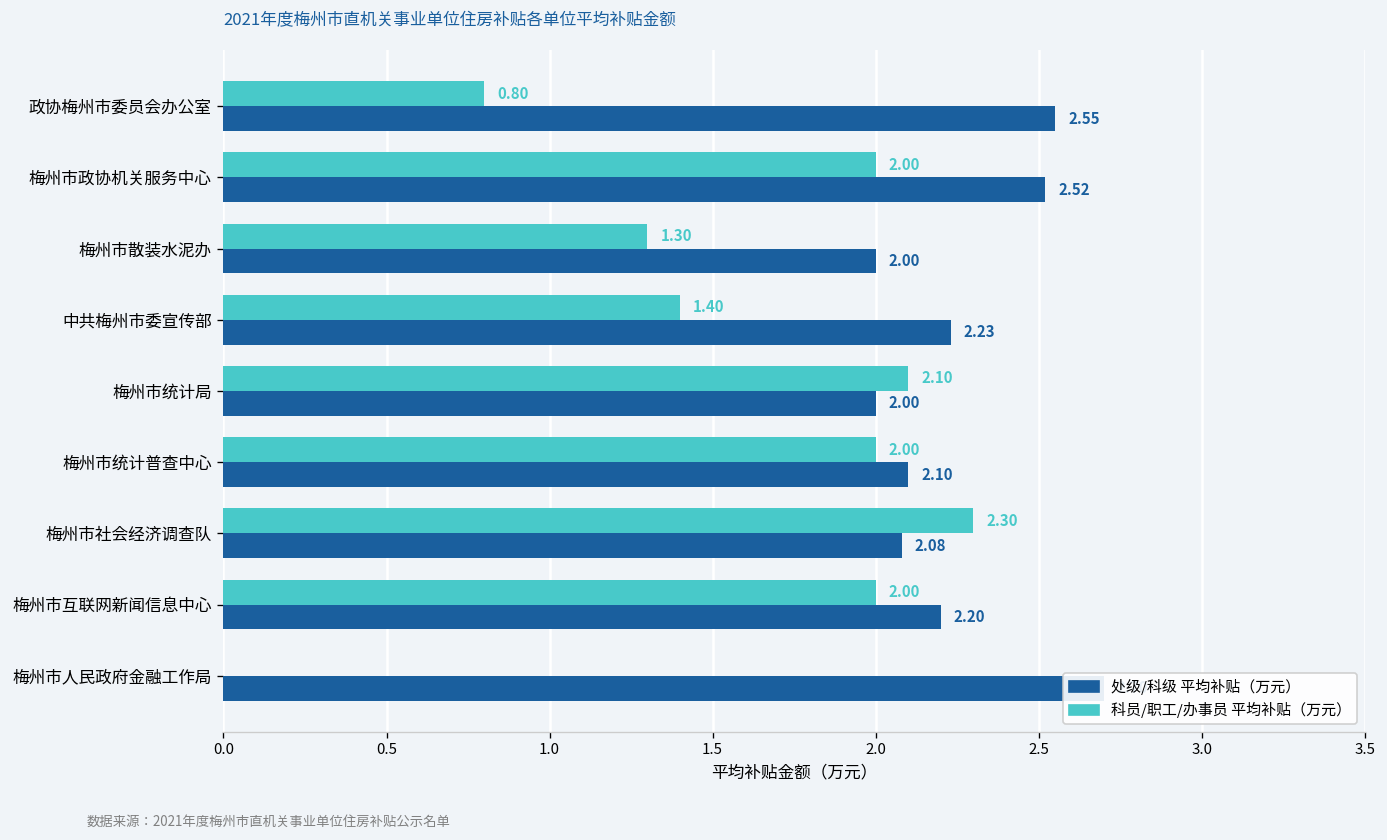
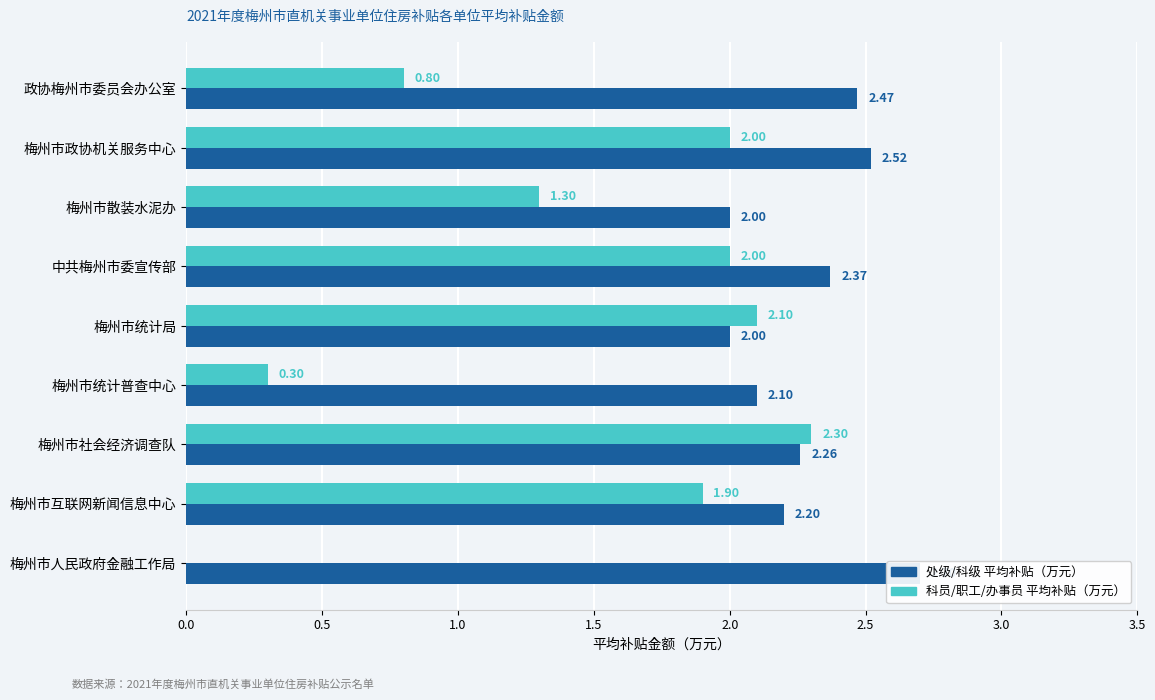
  {
    "处级/科级 平均补贴（万元）": {
-     "政协梅州市委员会办公室": 2.55,
+     "政协梅州市委员会办公室": 2.47,
      "梅州市政协机关服务中心": 2.52,
      "梅州市散装水泥办": 2.00,
-     "中共梅州市委宣传部": 2.23,
+     "中共梅州市委宣传部": 2.37,
      "梅州市统计局": 2.00,
      "梅州市统计普查中心": 2.10,
-     "梅州市社会经济调查队": 2.08,
+     "梅州市社会经济调查队": 2.26,
      "梅州市互联网新闻信息中心": 2.20
    },
    "科员/职工/办事员 平均补贴（万元）": {
      "政协梅州市委员会办公室": 0.80,
      "梅州市政协机关服务中心": 2.00,
      "梅州市散装水泥办": 1.30,
-     "中共梅州市委宣传部": 1.40,
+     "中共梅州市委宣传部": 2.00,
      "梅州市统计局": 2.10,
-     "梅州市统计普查中心": 2.00,
+     "梅州市统计普查中心": 0.30,
      "梅州市社会经济调查队": 2.30,
-     "梅州市互联网新闻信息中心": 2.00
+     "梅州市互联网新闻信息中心": 1.90
    }
  }
